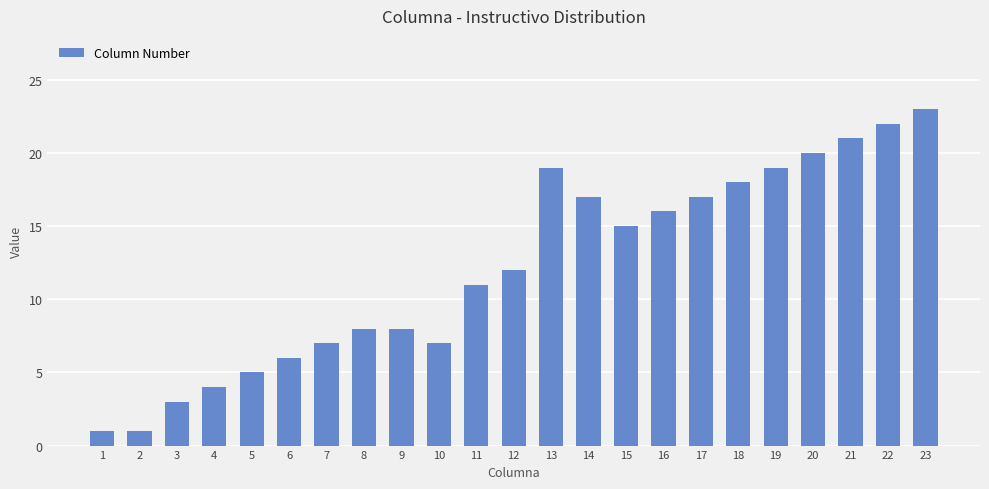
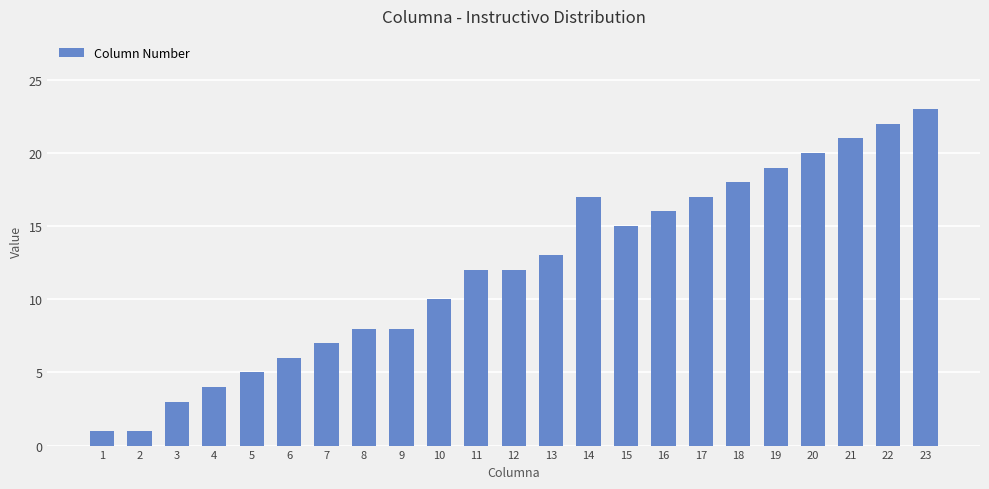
  {
    "1": 1,
    "2": 1,
    "3": 3,
    "4": 4,
    "5": 5,
    "6": 6,
    "7": 7,
    "8": 8,
    "9": 8,
-   "10": 7,
-   "11": 11,
+   "10": 10,
+   "11": 12,
    "12": 12,
-   "13": 19,
+   "13": 13,
    "14": 17,
    "15": 15,
    "16": 16,
    "17": 17,
    "18": 18,
    "19": 19,
    "20": 20,
    "21": 21,
    "22": 22,
    "23": 23
  }
